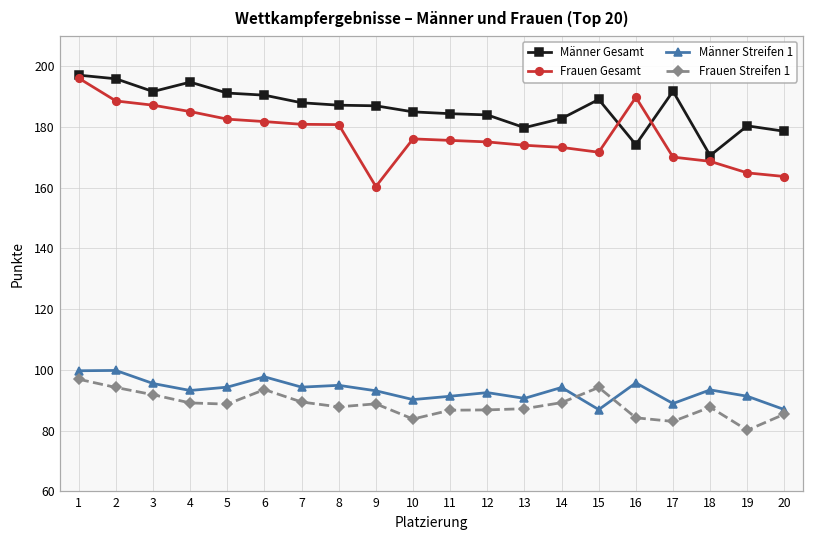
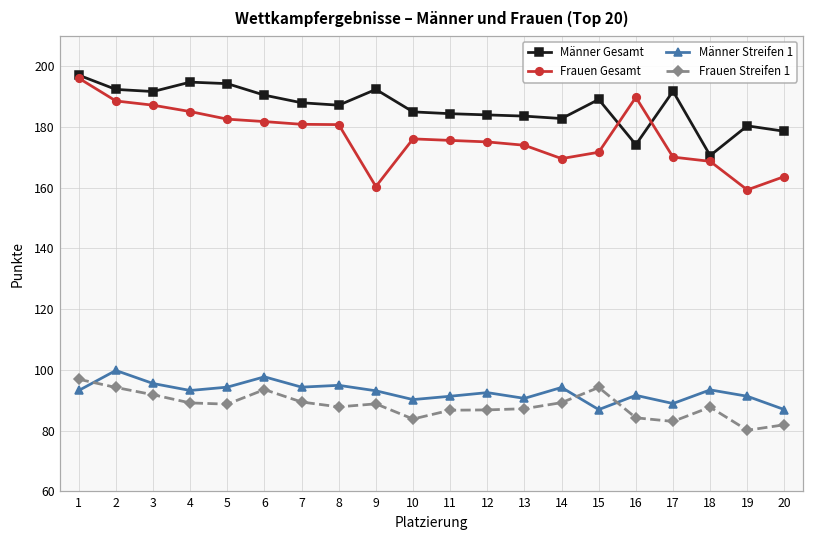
  {
    "Männer Gesamt": {
      "1": 197,
-     "2": 196,
+     "2": 192,
      "3": 192,
      "4": 195,
-     "5": 191,
+     "5": 194,
      "6": 191,
      "7": 188,
      "8": 187,
-     "9": 187,
+     "9": 192,
      "10": 185,
      "11": 184,
      "12": 184,
-     "13": 180,
+     "13": 184,
      "14": 183,
      "15": 189,
      "16": 174,
      "17": 192,
      "18": 171,
      "19": 180,
      "20": 179
    },
    "Frauen Gesamt": {
      "1": 196,
      "2": 189,
      "3": 187,
      "4": 185,
      "5": 183,
      "6": 182,
      "7": 181,
      "8": 181,
      "9": 160,
      "10": 176,
      "11": 176,
      "12": 175,
      "13": 174,
-     "14": 173,
+     "14": 170,
      "15": 172,
      "16": 190,
      "17": 170,
      "18": 169,
-     "19": 165,
+     "19": 159,
      "20": 164
    },
    "Männer Streifen 1": {
-     "1": 100,
+     "1": 93,
      "2": 100,
      "3": 96,
      "4": 93,
      "5": 94,
      "6": 98,
      "7": 94,
      "8": 95,
      "9": 93,
      "10": 90,
      "11": 91,
      "12": 93,
      "13": 91,
      "14": 94,
      "15": 87,
-     "16": 96,
+     "16": 92,
      "17": 89,
      "18": 93,
      "19": 91,
      "20": 87
    },
    "Frauen Streifen 1": {
      "1": 97,
      "2": 94,
      "3": 92,
      "4": 89,
      "5": 89,
      "6": 94,
      "7": 89,
      "8": 88,
      "9": 89,
      "10": 84,
      "11": 87,
      "12": 87,
      "13": 87,
      "14": 89,
      "15": 94,
      "16": 84,
      "17": 83,
      "18": 88,
      "19": 80,
-     "20": 85
+     "20": 82
    }
  }
